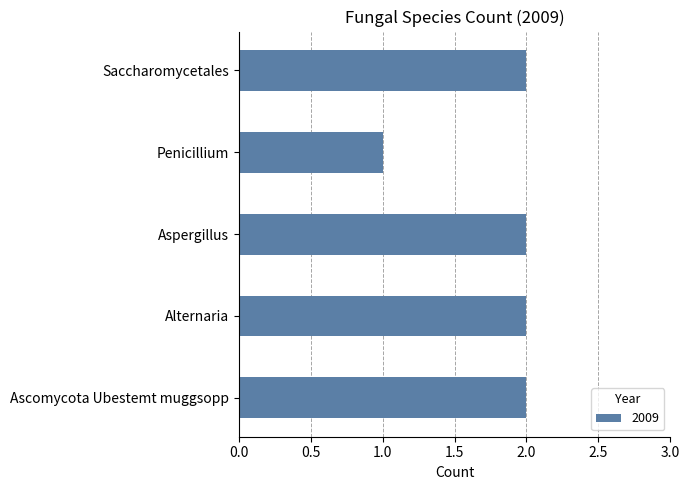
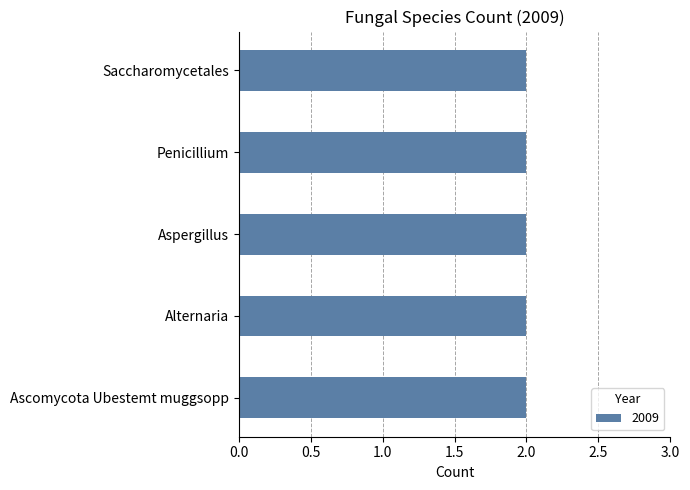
  {
    "Saccharomycetales": 2,
-   "Penicillium": 1,
+   "Penicillium": 2,
    "Aspergillus": 2,
    "Alternaria": 2,
    "Ascomycota Ubestemt muggsopp": 2
  }
